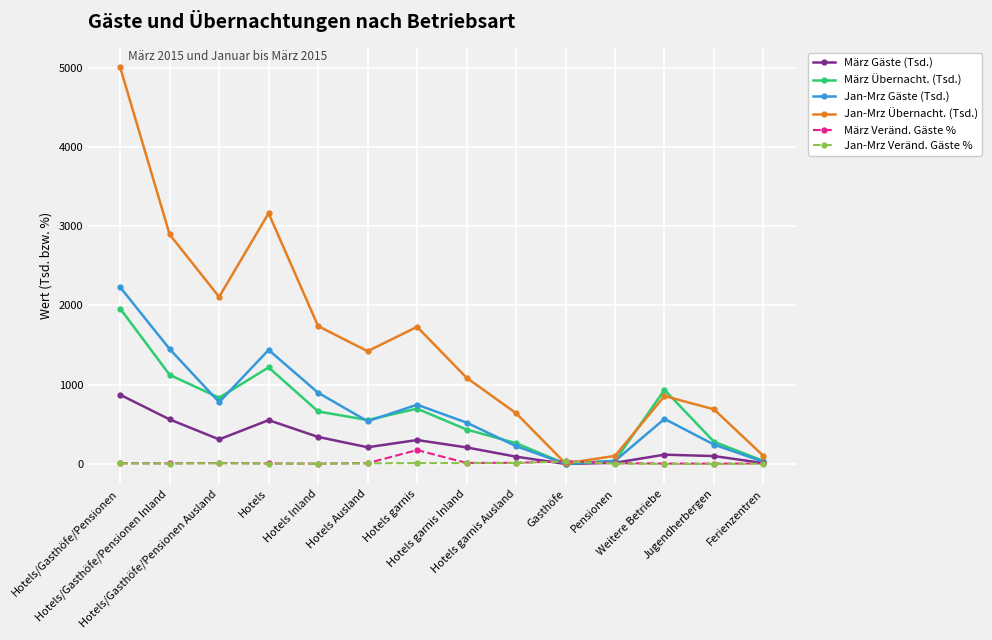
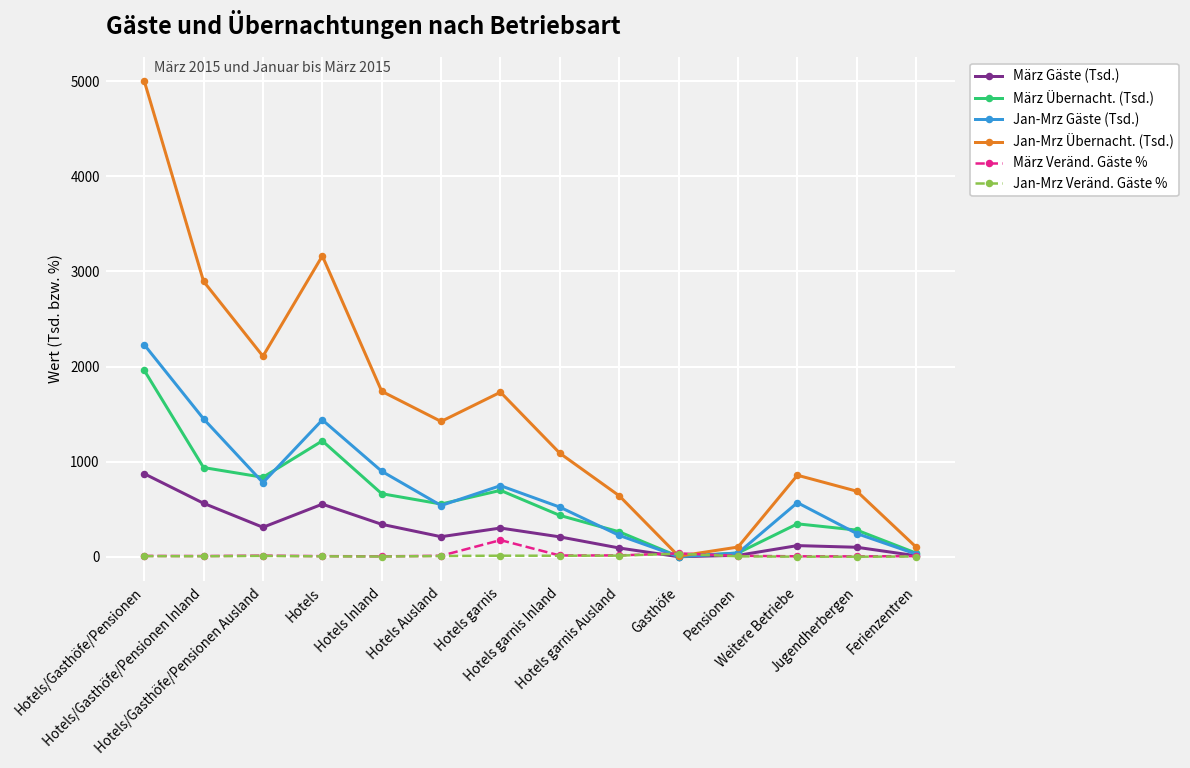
  {
    "März Gäste (Tsd.)": {
      "Hotels/Gasthöfe/Pensionen": 900,
      "Hotels/Gasthöfe/Pensionen Inland": 600,
      "Hotels/Gasthöfe/Pensionen Ausland": 300,
      "Hotels": 600,
      "Hotels Inland": 300,
      "Hotels Ausland": 200,
      "Hotels garnis": 300,
      "Hotels garnis Inland": 200,
      "Hotels garnis Ausland": 100,
      "Weitere Betriebe": 100,
      "Jugendherbergen": 100
    },
    "März Übernacht. (Tsd.)": {
      "Hotels/Gasthöfe/Pensionen": 2000,
-     "Hotels/Gasthöfe/Pensionen Inland": 1100,
+     "Hotels/Gasthöfe/Pensionen Inland": 900,
      "Hotels/Gasthöfe/Pensionen Ausland": 800,
      "Hotels": 1200,
      "Hotels Inland": 700,
      "Hotels garnis": 700,
      "Hotels garnis Inland": 400,
      "Hotels garnis Ausland": 300,
-     "Weitere Betriebe": 900,
+     "Weitere Betriebe": 300,
      "Jugendherbergen": 300
    },
    "Jan-Mrz Gäste (Tsd.)": {
      "Hotels/Gasthöfe/Pensionen": 2200,
      "Hotels/Gasthöfe/Pensionen Inland": 1500,
      "Hotels/Gasthöfe/Pensionen Ausland": 800,
      "Hotels": 1400,
      "Hotels Inland": 900,
      "Hotels garnis": 700,
      "Hotels garnis Inland": 500,
      "Hotels garnis Ausland": 200,
      "Weitere Betriebe": 600,
      "Jugendherbergen": 200
    },
    "Jan-Mrz Übernacht. (Tsd.)": {
      "Hotels/Gasthöfe/Pensionen": 5000,
      "Hotels/Gasthöfe/Pensionen Inland": 2900,
      "Hotels/Gasthöfe/Pensionen Ausland": 2100,
      "Hotels": 3200,
      "Hotels Inland": 1700,
      "Hotels Ausland": 1400,
      "Hotels garnis": 1700,
      "Hotels garnis Inland": 1100,
      "Hotels garnis Ausland": 600,
      "Pensionen": 100,
      "Weitere Betriebe": 900,
      "Jugendherbergen": 700,
      "Ferienzentren": 100
    },
    "März Veränd. Gäste %": {
      "Hotels garnis": 200
    },
    "Jan-Mrz Veränd. Gäste %": {
      "Hotels garnis": 0
    }
  }
